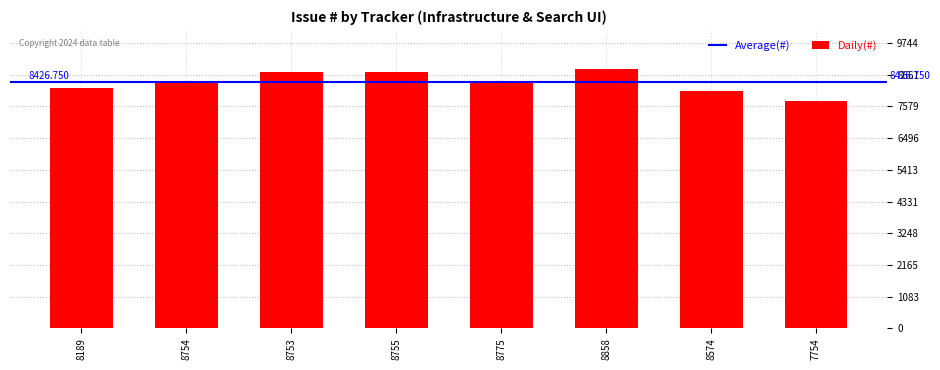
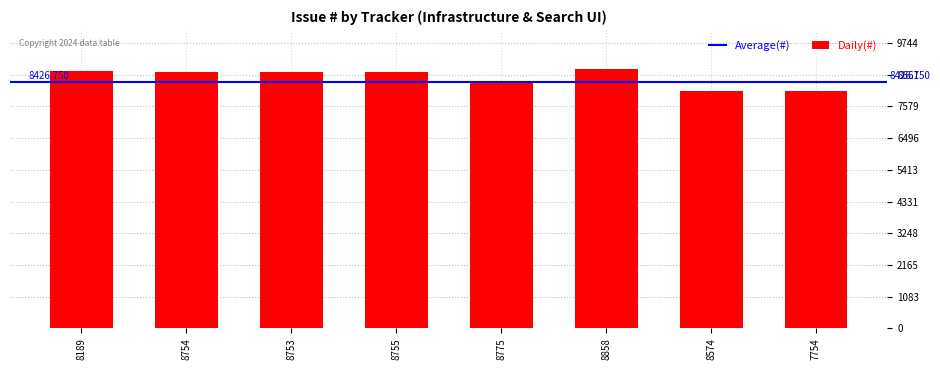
  {
-   "8189": 8200,
-   "8754": 8400,
+   "8189": 8800,
+   "8754": 8800,
    "8753": 8800,
    "8755": 8800,
    "8775": 8500,
    "8858": 8900,
    "8574": 8100,
-   "7754": 7800
+   "7754": 8100
  }
